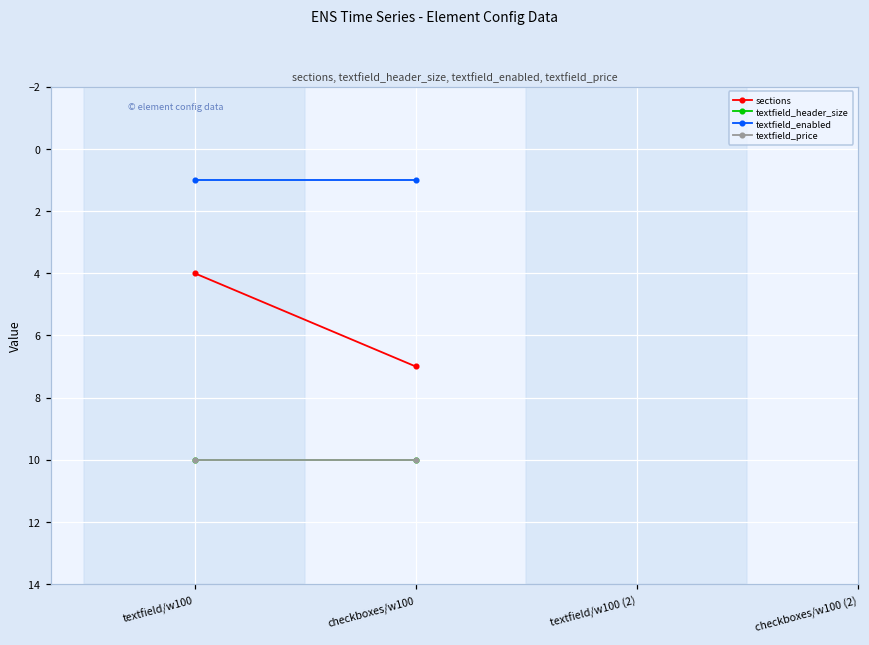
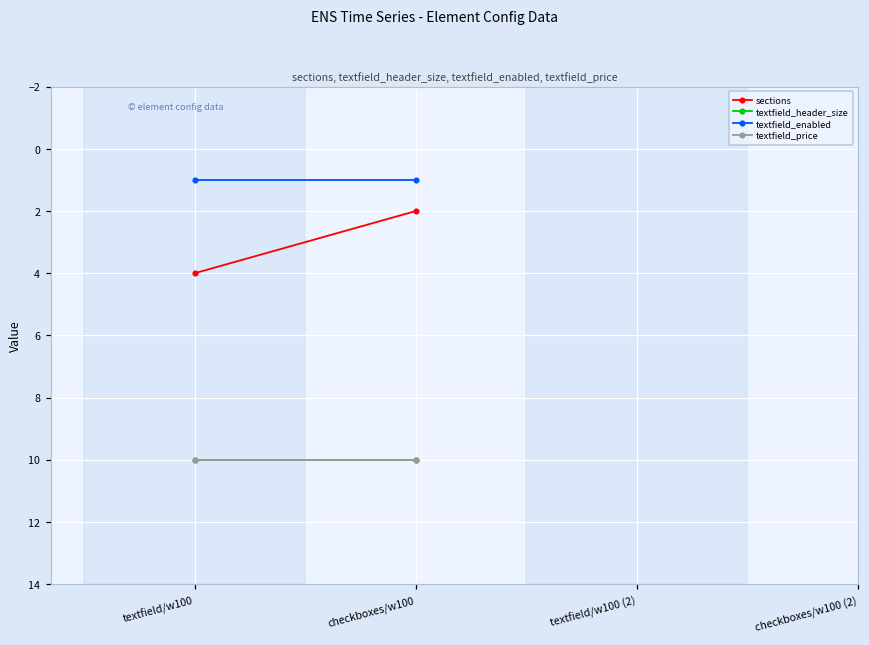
  {
    "sections": {
      "textfield/w100": 4,
-     "checkboxes/w100": 7
+     "checkboxes/w100": 2
    },
    "textfield_price": {
      "textfield/w100": 10,
      "checkboxes/w100": 10
    },
    "textfield_enabled": {
      "textfield/w100": 1,
      "checkboxes/w100": 1
    }
  }
